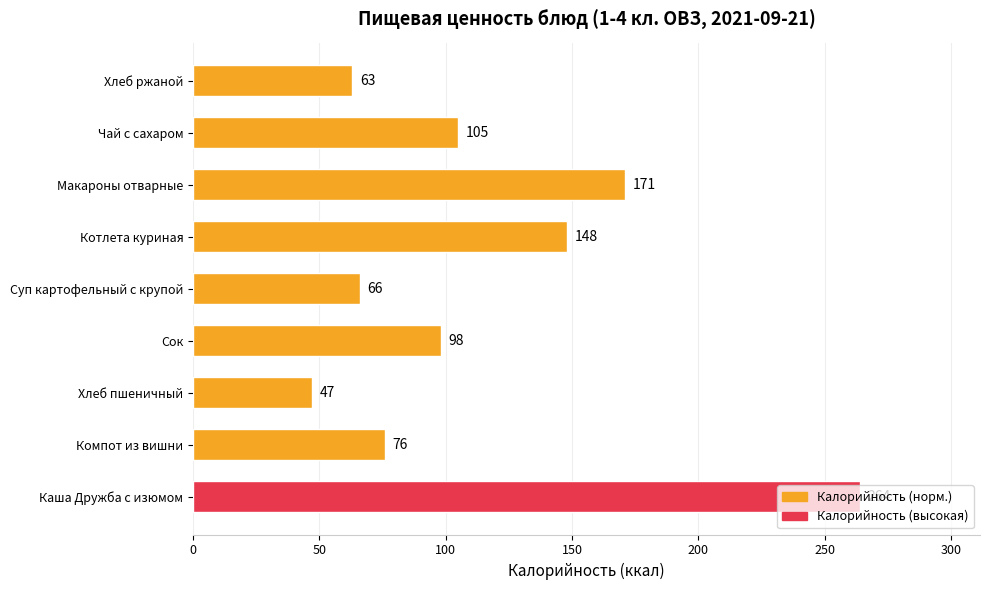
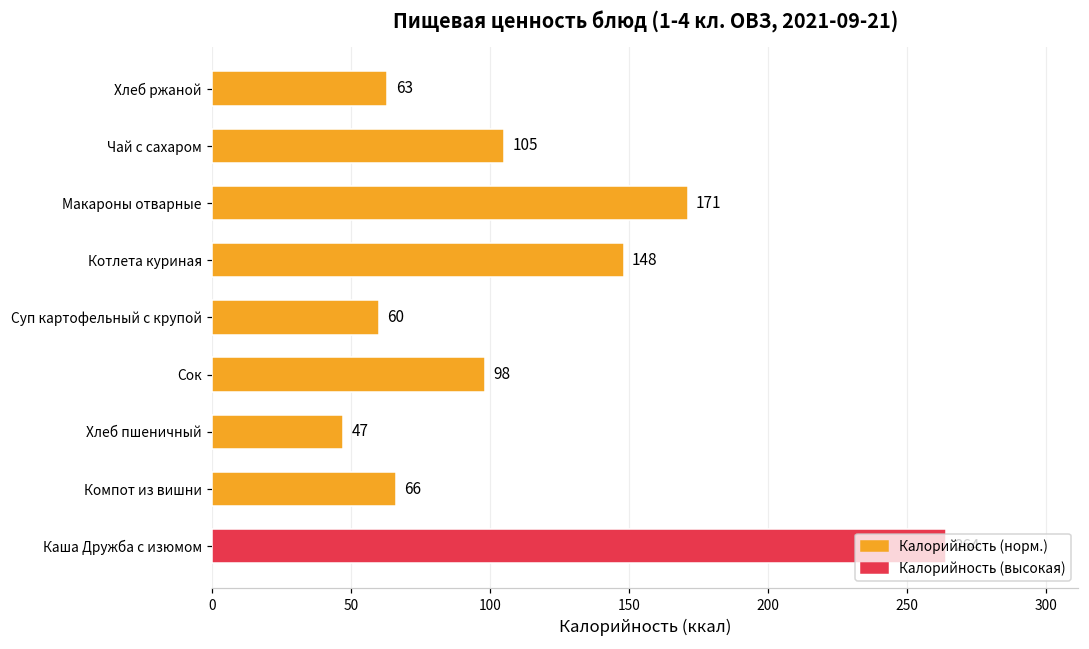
  {
    "Хлеб ржаной": 63,
    "Чай с сахаром": 105,
    "Макароны отварные": 171,
    "Котлета куриная": 148,
-   "Суп картофельный с крупой": 66,
+   "Суп картофельный с крупой": 60,
    "Сок": 98,
    "Хлеб пшеничный": 47,
-   "Компот из вишни": 76
+   "Компот из вишни": 66
  }
